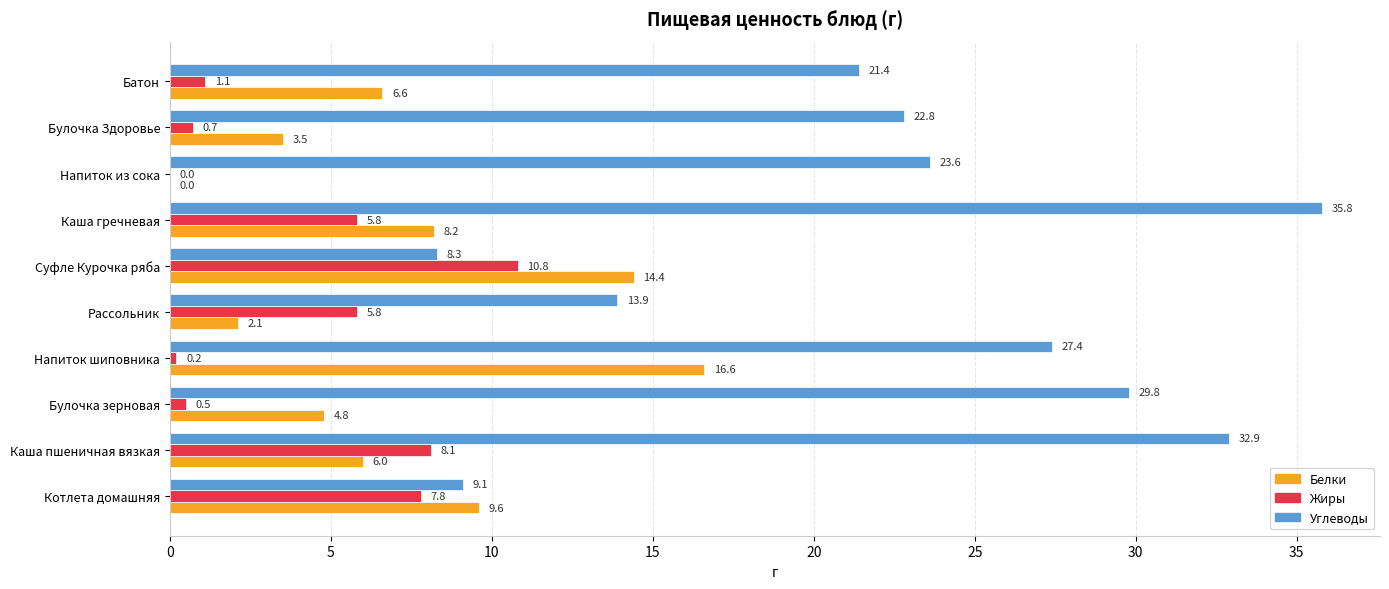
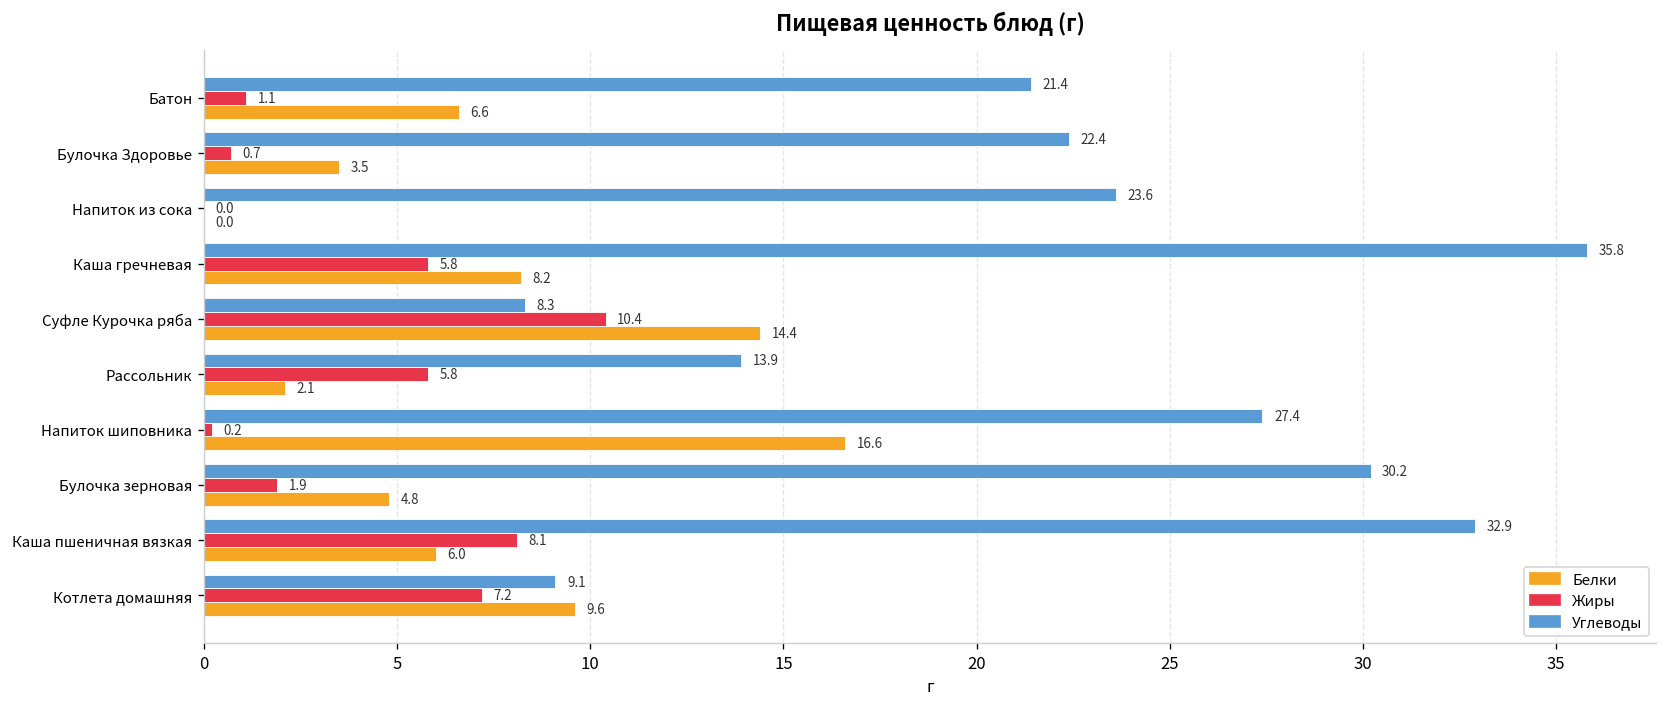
  {
    "Белки": {
      "Батон": 6.6,
      "Булочка Здоровье": 3.5,
      "Напиток из сока": 0.0,
      "Каша гречневая": 8.2,
      "Суфле Курочка ряба": 14.4,
      "Рассольник": 2.1,
      "Напиток шиповника": 16.6,
      "Булочка зерновая": 4.8,
      "Каша пшеничная вязкая": 6.0,
      "Котлета домашняя": 9.6
    },
    "Жиры": {
      "Батон": 1.1,
      "Булочка Здоровье": 0.7,
      "Напиток из сока": 0.0,
      "Каша гречневая": 5.8,
-     "Суфле Курочка ряба": 10.8,
+     "Суфле Курочка ряба": 10.4,
      "Рассольник": 5.8,
      "Напиток шиповника": 0.2,
-     "Булочка зерновая": 0.5,
+     "Булочка зерновая": 1.9,
      "Каша пшеничная вязкая": 8.1,
-     "Котлета домашняя": 7.8
+     "Котлета домашняя": 7.2
    },
    "Углеводы": {
      "Батон": 21.4,
-     "Булочка Здоровье": 22.8,
+     "Булочка Здоровье": 22.4,
      "Напиток из сока": 23.6,
      "Каша гречневая": 35.8,
      "Суфле Курочка ряба": 8.3,
      "Рассольник": 13.9,
      "Напиток шиповника": 27.4,
-     "Булочка зерновая": 29.8,
+     "Булочка зерновая": 30.2,
      "Каша пшеничная вязкая": 32.9,
      "Котлета домашняя": 9.1
    }
  }
